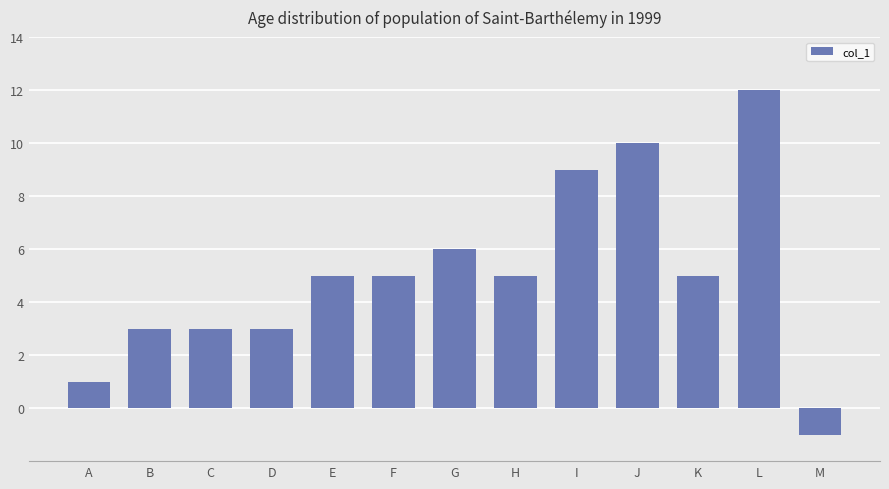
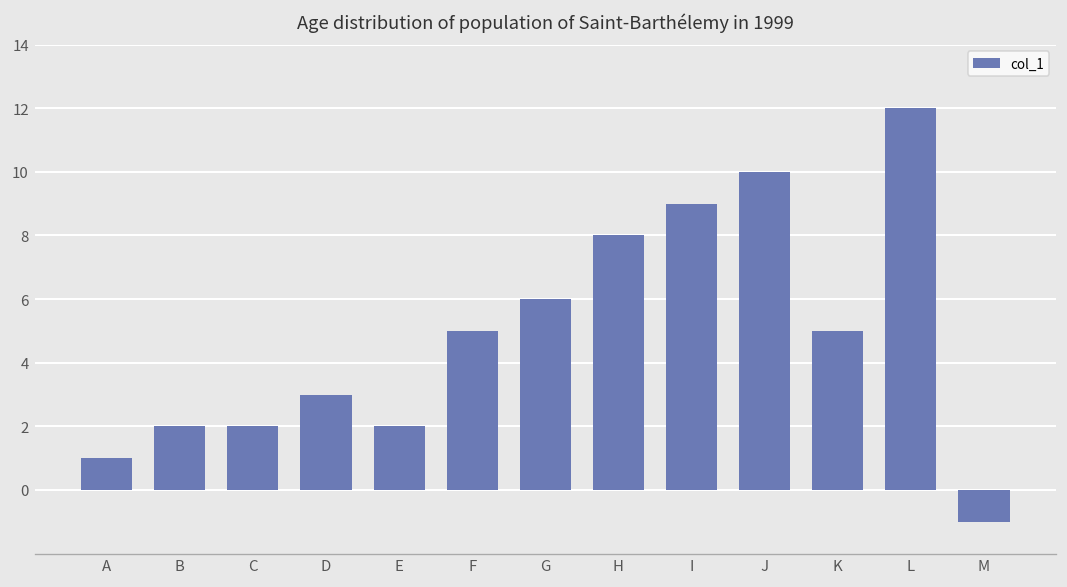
  {
    "A": 1,
-   "B": 3,
-   "C": 3,
+   "B": 2,
+   "C": 2,
    "D": 3,
-   "E": 5,
+   "E": 2,
    "F": 5,
    "G": 6,
-   "H": 5,
+   "H": 8,
    "I": 9,
    "J": 10,
    "K": 5,
    "L": 12,
    "M": -1
  }
